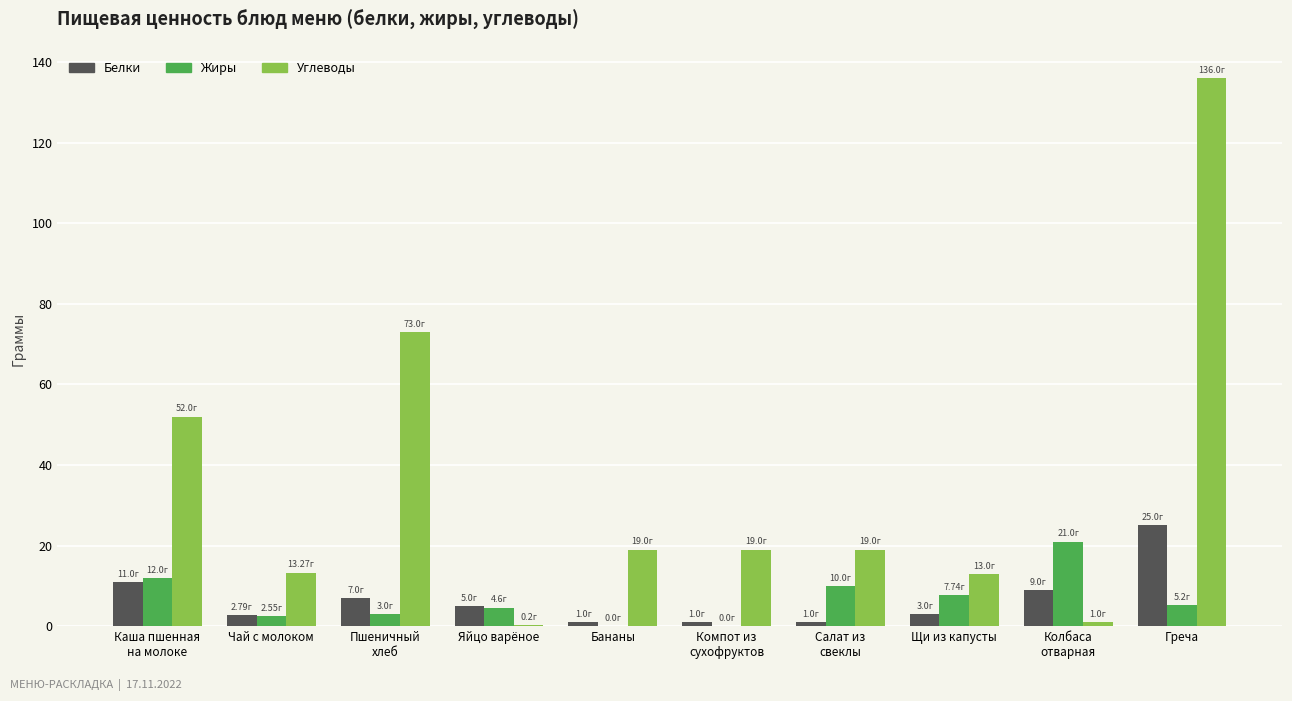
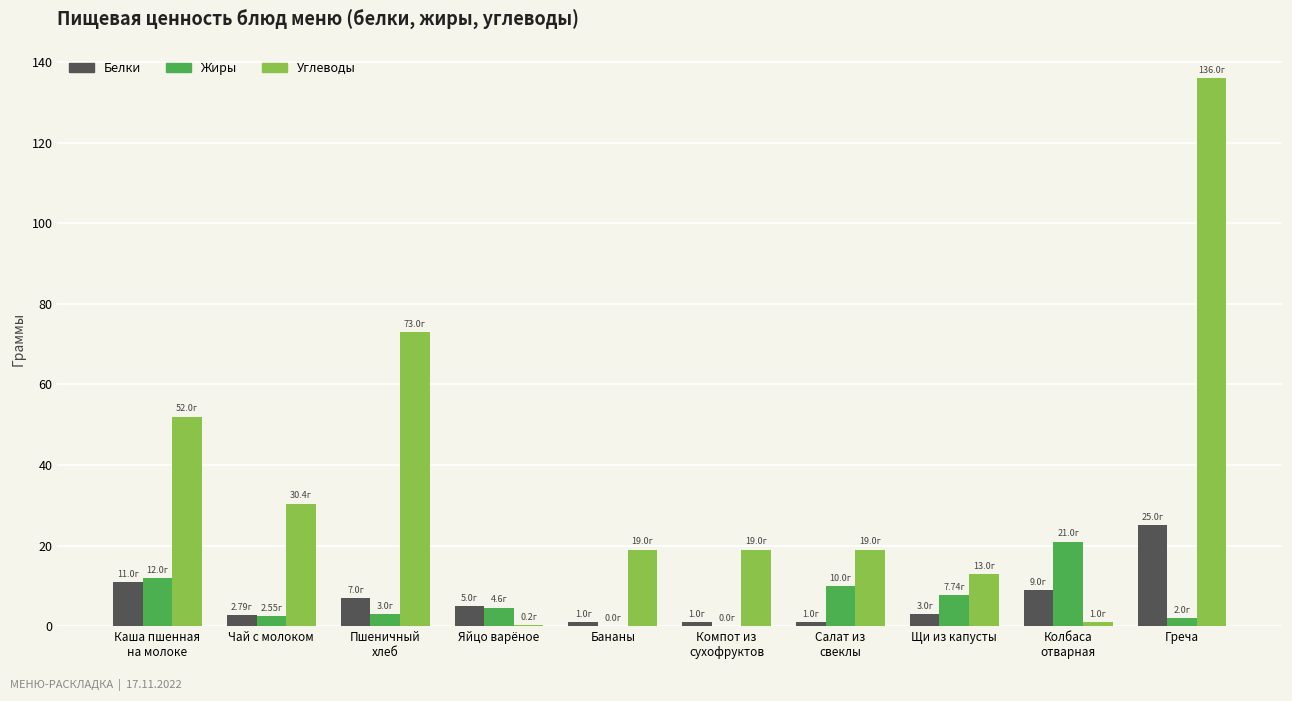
  {
    "Белки": {
      "Каша пшенная на молоке": "11.0г",
      "Чай с молоком": "2.79г",
      "Пшеничный хлеб": "7.0г",
      "Яйцо варёное": "5.0г",
      "Бананы": "1.0г",
      "Компот из сухофруктов": "1.0г",
      "Салат из свеклы": "1.0г",
      "Щи из капусты": "3.0г",
      "Колбаса отварная": "9.0г",
      "Греча": "25.0г"
    },
    "Жиры": {
      "Каша пшенная на молоке": "12.0г",
      "Чай с молоком": "2.55г",
      "Пшеничный хлеб": "3.0г",
      "Яйцо варёное": "4.6г",
      "Бананы": "0.0г",
      "Компот из сухофруктов": "0.0г",
      "Салат из свеклы": "10.0г",
      "Щи из капусты": "7.74г",
      "Колбаса отварная": "21.0г",
-     "Греча": "5.2г"
+     "Греча": "2.0г"
    },
    "Углеводы": {
      "Каша пшенная на молоке": "52.0г",
-     "Чай с молоком": "13.27г",
+     "Чай с молоком": "30.4г",
      "Пшеничный хлеб": "73.0г",
      "Яйцо варёное": "0.2г",
      "Бананы": "19.0г",
      "Компот из сухофруктов": "19.0г",
      "Салат из свеклы": "19.0г",
      "Щи из капусты": "13.0г",
      "Колбаса отварная": "1.0г",
      "Греча": "136.0г"
    }
  }
